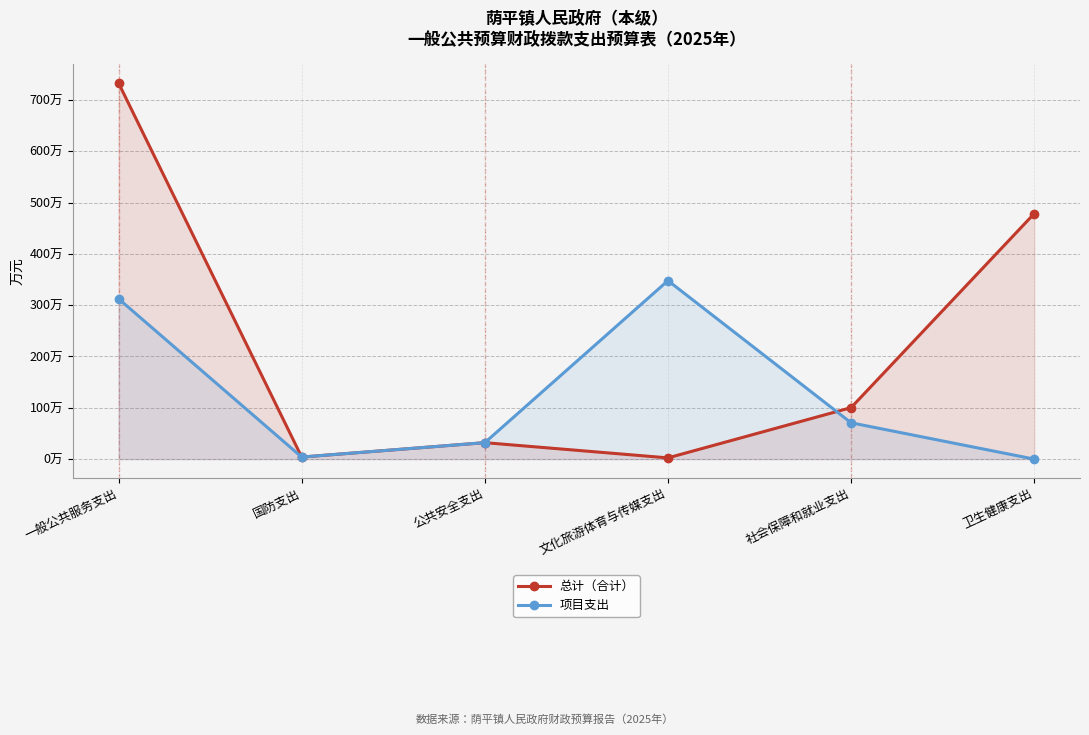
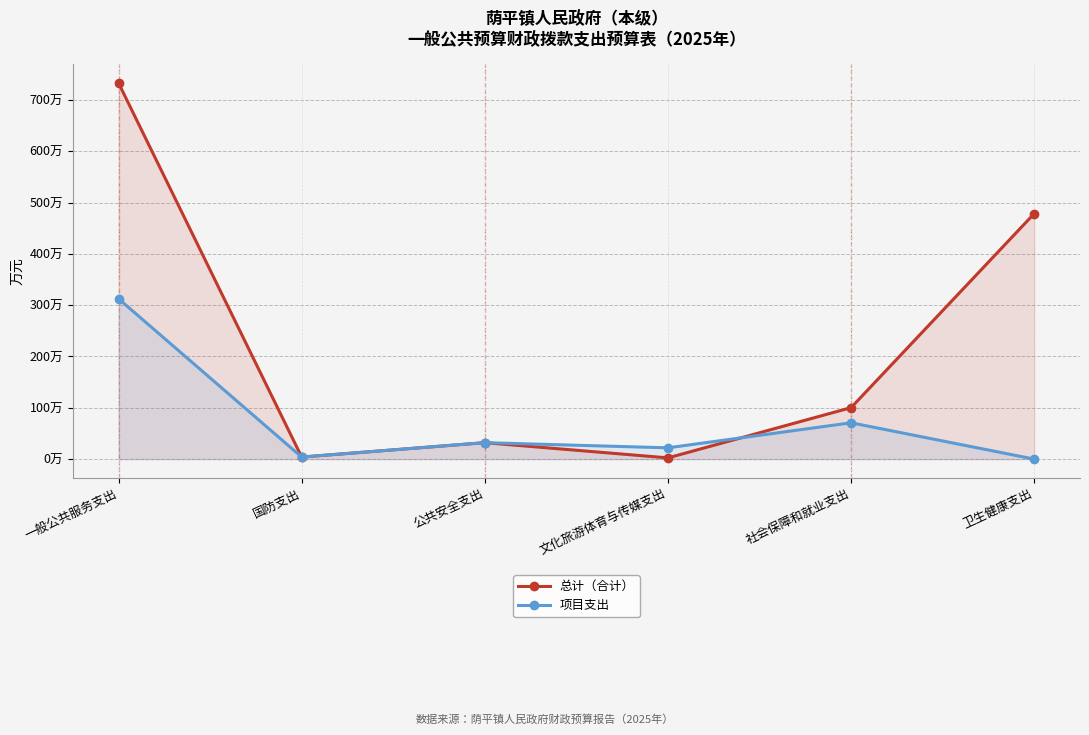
  {
    "总计（合计）": {
      "一般公共服务支出": "730万",
      "文化旅游体育与传媒支出": "0万",
      "社会保障和就业支出": "100万",
      "卫生健康支出": "480万"
    },
    "项目支出": {
      "一般公共服务支出": "310万",
-     "文化旅游体育与传媒支出": "350万",
+     "文化旅游体育与传媒支出": "20万",
      "社会保障和就业支出": "70万",
      "卫生健康支出": "0万"
    }
  }
